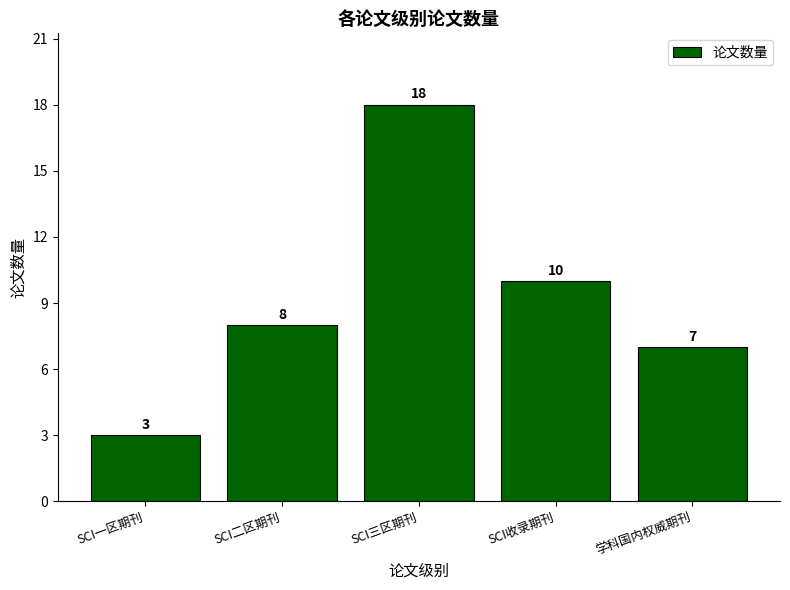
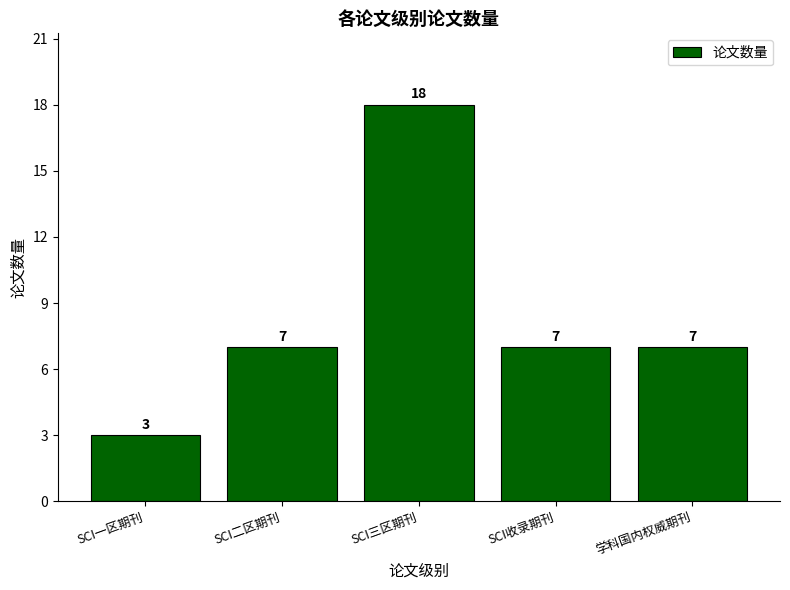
  {
    "SCI一区期刊": 3,
-   "SCI二区期刊": 8,
+   "SCI二区期刊": 7,
    "SCI三区期刊": 18,
-   "SCI收录期刊": 10,
+   "SCI收录期刊": 7,
    "学科国内权威期刊": 7
  }
